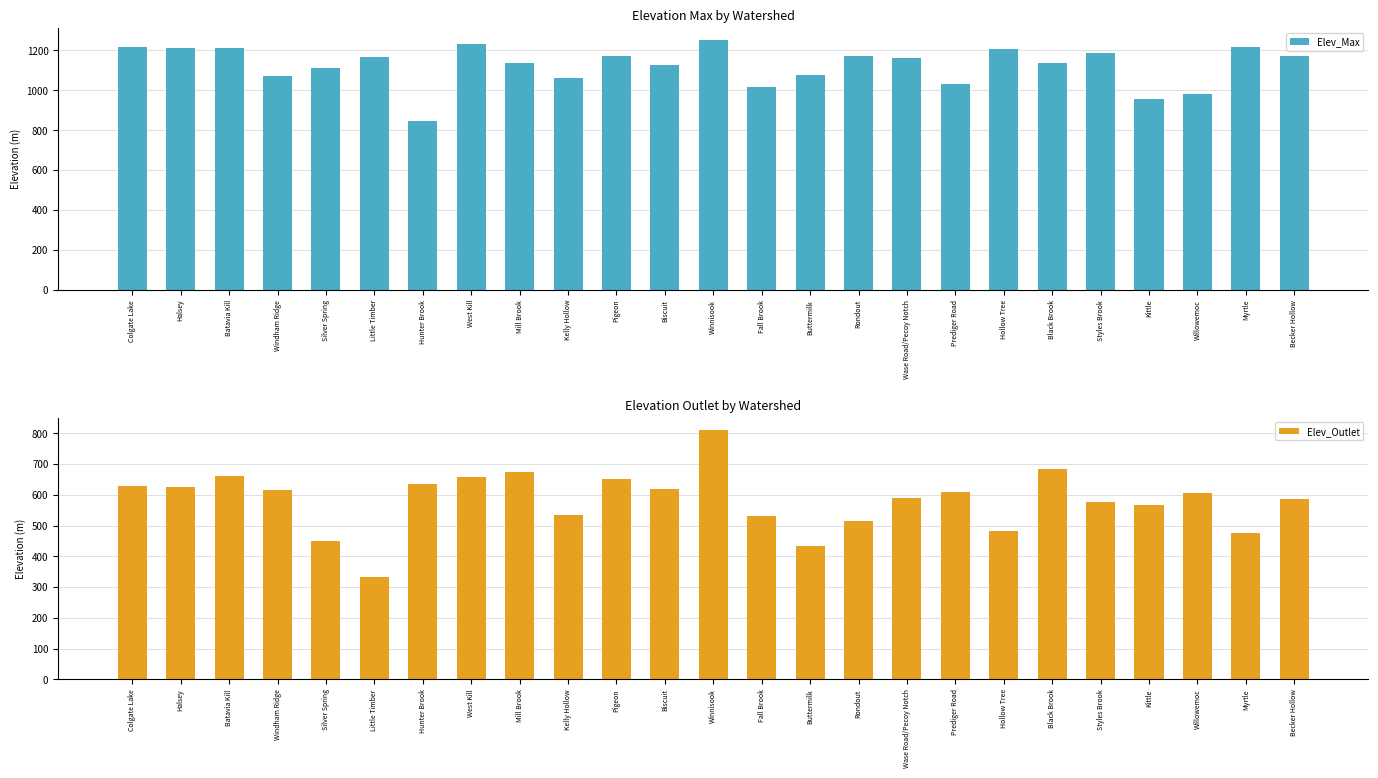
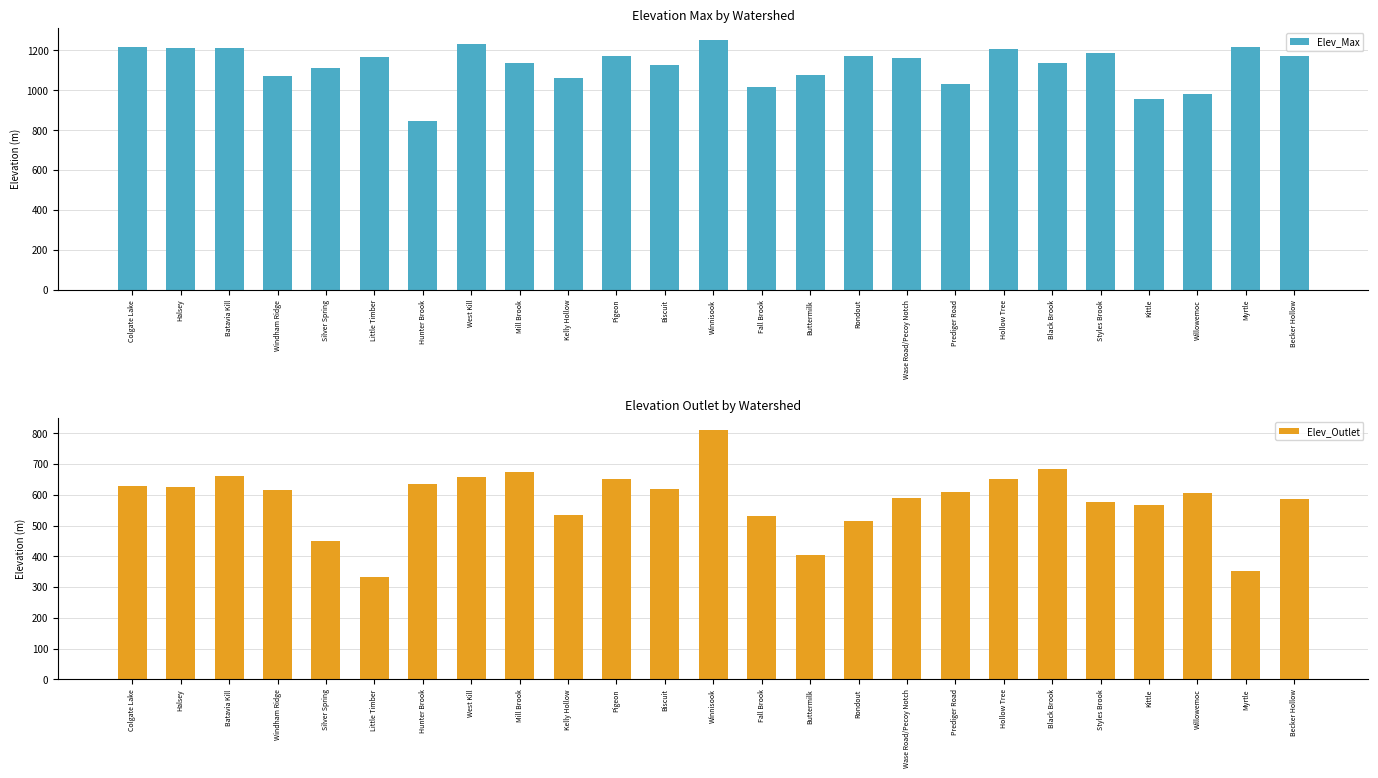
  {
    "Elevation Max by Watershed": {
      "Colgate Lake": 1220,
      "Halsey": 1210,
      "Batavia Kill": 1210,
      "Windham Ridge": 1070,
      "Silver Spring": 1110,
      "Little Timber": 1170,
      "Hunter Brook": 850,
      "West Kill": 1230,
      "Mill Brook": 1140,
      "Kelly Hollow": 1060,
      "Pigeon": 1170,
      "Biscuit": 1130,
      "Winnisook": 1250,
      "Fall Brook": 1020,
      "Buttermilk": 1080,
      "Rondout": 1170,
      "Wase Road/Pecoy Notch": 1160,
      "Prediger Road": 1030,
      "Hollow Tree": 1210,
      "Black Brook": 1140,
      "Styles Brook": 1190,
      "Kittle": 960,
      "Willowemoc": 980,
      "Myrtle": 1220,
      "Becker Hollow": 1170
    },
    "Elevation Outlet by Watershed": {
      "Colgate Lake": 630,
      "Halsey": 630,
      "Batavia Kill": 660,
      "Windham Ridge": 620,
      "Silver Spring": 450,
      "Little Timber": 330,
      "Hunter Brook": 630,
      "West Kill": 660,
      "Mill Brook": 670,
      "Kelly Hollow": 530,
      "Pigeon": 650,
      "Biscuit": 620,
      "Winnisook": 810,
      "Fall Brook": 530,
-     "Buttermilk": 430,
+     "Buttermilk": 410,
      "Rondout": 510,
      "Wase Road/Pecoy Notch": 590,
      "Prediger Road": 610,
-     "Hollow Tree": 480,
+     "Hollow Tree": 650,
      "Black Brook": 680,
      "Styles Brook": 580,
      "Kittle": 570,
      "Willowemoc": 610,
-     "Myrtle": 480,
+     "Myrtle": 350,
      "Becker Hollow": 590
    }
  }
